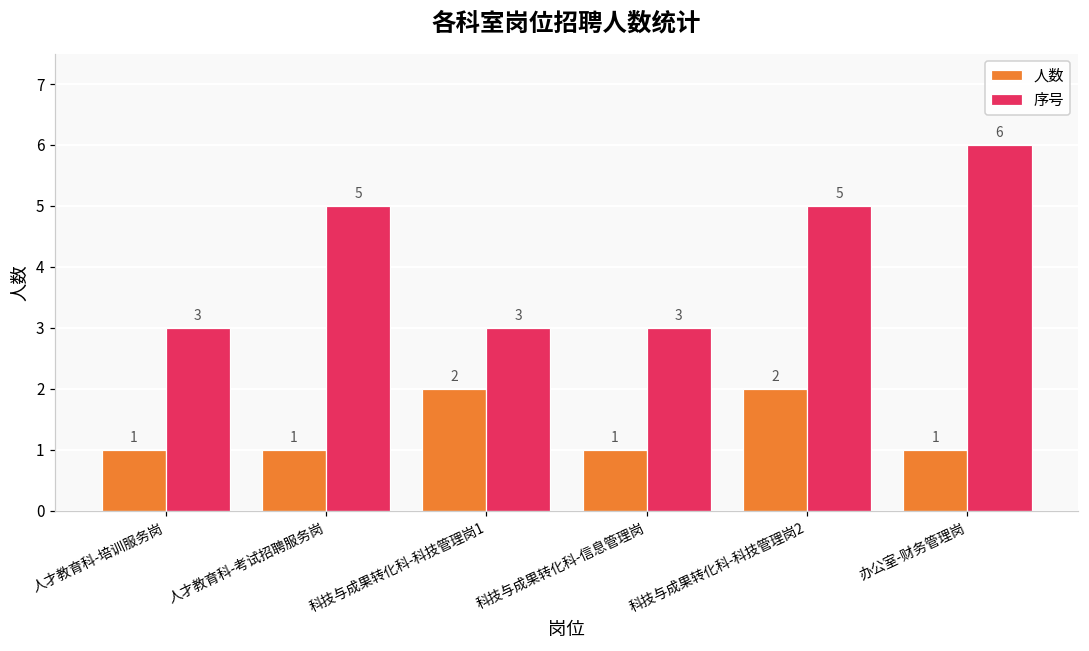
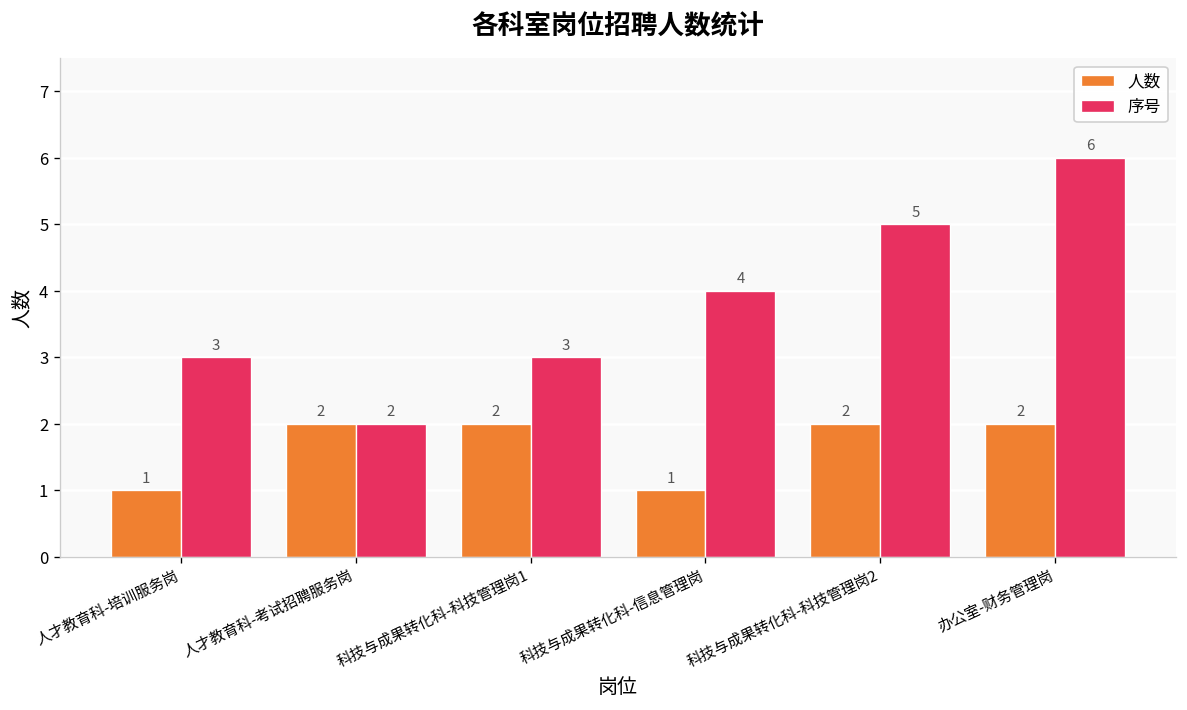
  {
    "人数": {
      "人才教育科-培训服务岗": 1,
-     "人才教育科-考试招聘服务岗": 1,
+     "人才教育科-考试招聘服务岗": 2,
      "科技与成果转化科-科技管理岗1": 2,
      "科技与成果转化科-信息管理岗": 1,
      "科技与成果转化科-科技管理岗2": 2,
-     "办公室-财务管理岗": 1
+     "办公室-财务管理岗": 2
    },
    "序号": {
      "人才教育科-培训服务岗": 3,
-     "人才教育科-考试招聘服务岗": 5,
+     "人才教育科-考试招聘服务岗": 2,
      "科技与成果转化科-科技管理岗1": 3,
-     "科技与成果转化科-信息管理岗": 3,
+     "科技与成果转化科-信息管理岗": 4,
      "科技与成果转化科-科技管理岗2": 5,
      "办公室-财务管理岗": 6
    }
  }
